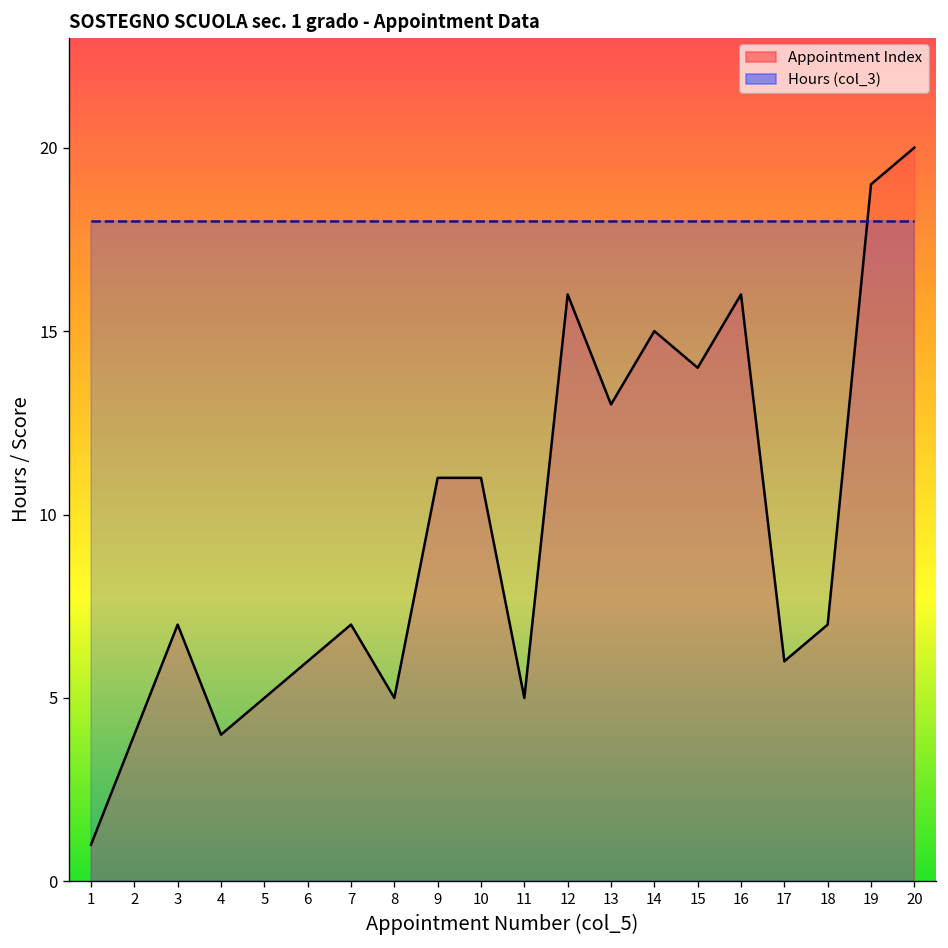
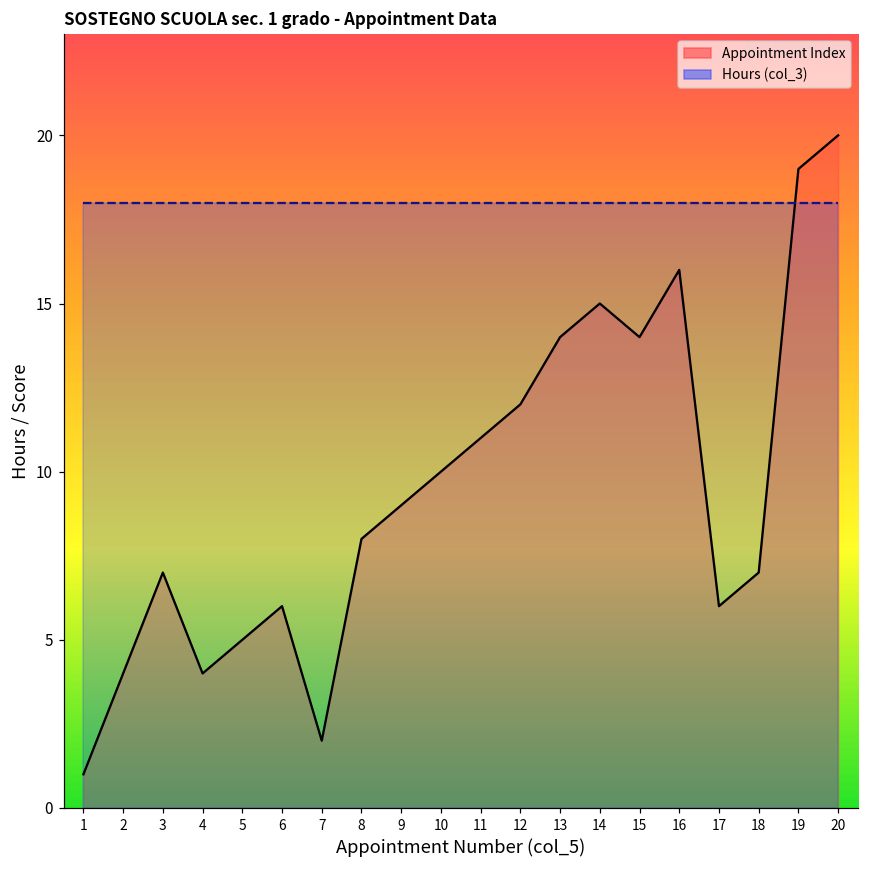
  {
    "Appointment Index": {
      "1": 1,
      "2": 4,
      "3": 7,
      "4": 4,
      "5": 5,
      "6": 6,
-     "7": 7,
-     "8": 5,
-     "9": 11,
-     "10": 11,
-     "11": 5,
-     "12": 16,
-     "13": 13,
+     "7": 2,
+     "8": 8,
+     "9": 9,
+     "10": 10,
+     "11": 11,
+     "12": 12,
+     "13": 14,
      "14": 15,
      "15": 14,
      "16": 16,
      "17": 6,
      "18": 7,
      "19": 19,
      "20": 20
    },
    "Hours (col_3)": {
      "1": 18,
      "2": 18,
      "3": 18,
      "4": 18,
      "5": 18,
      "6": 18,
      "7": 18,
      "8": 18,
      "9": 18,
      "10": 18,
      "11": 18,
      "12": 18,
      "13": 18,
      "14": 18,
      "15": 18,
      "16": 18,
      "17": 18,
      "18": 18,
      "19": 18,
      "20": 18
    }
  }
